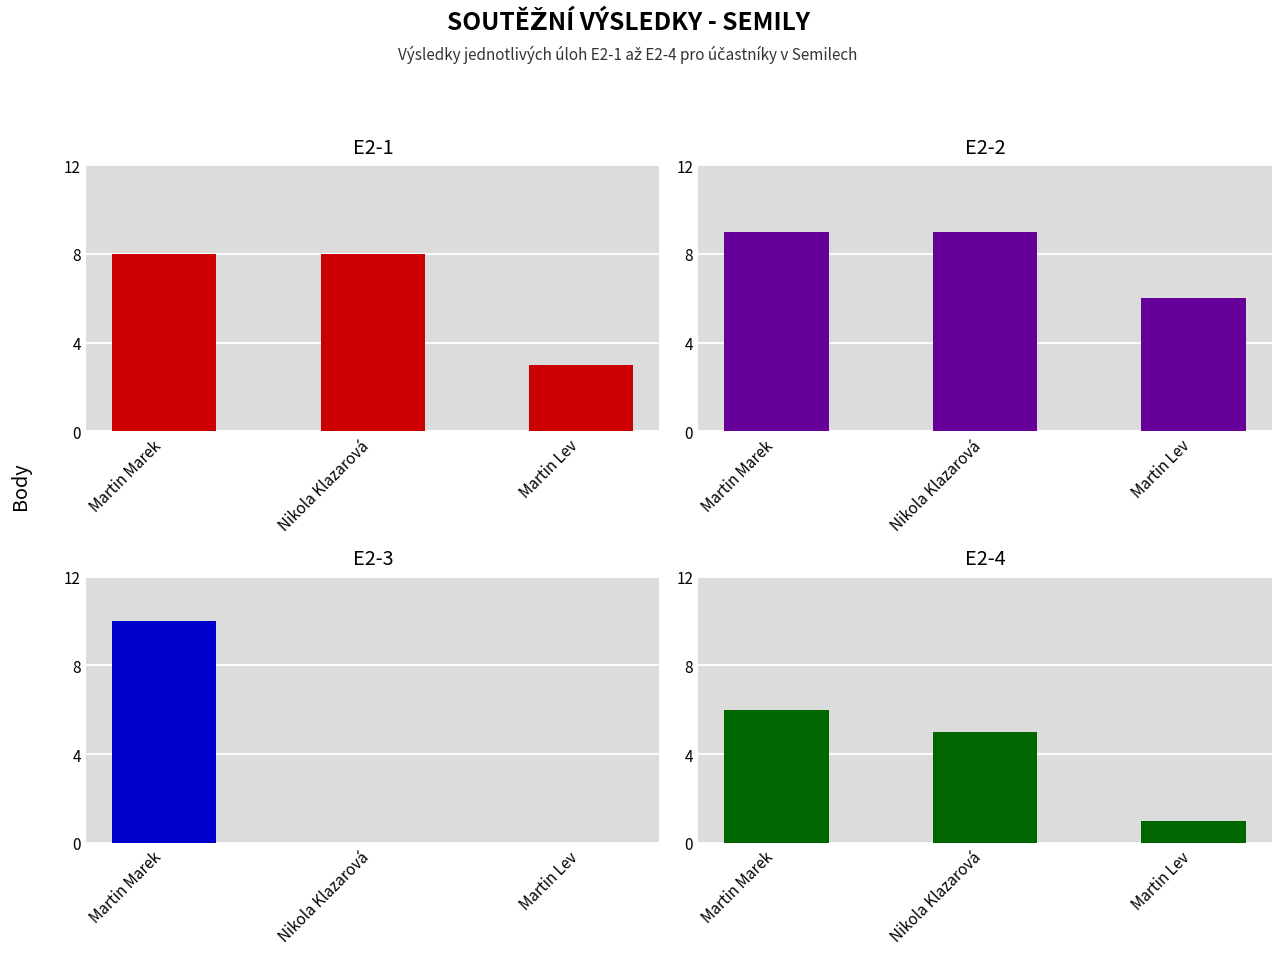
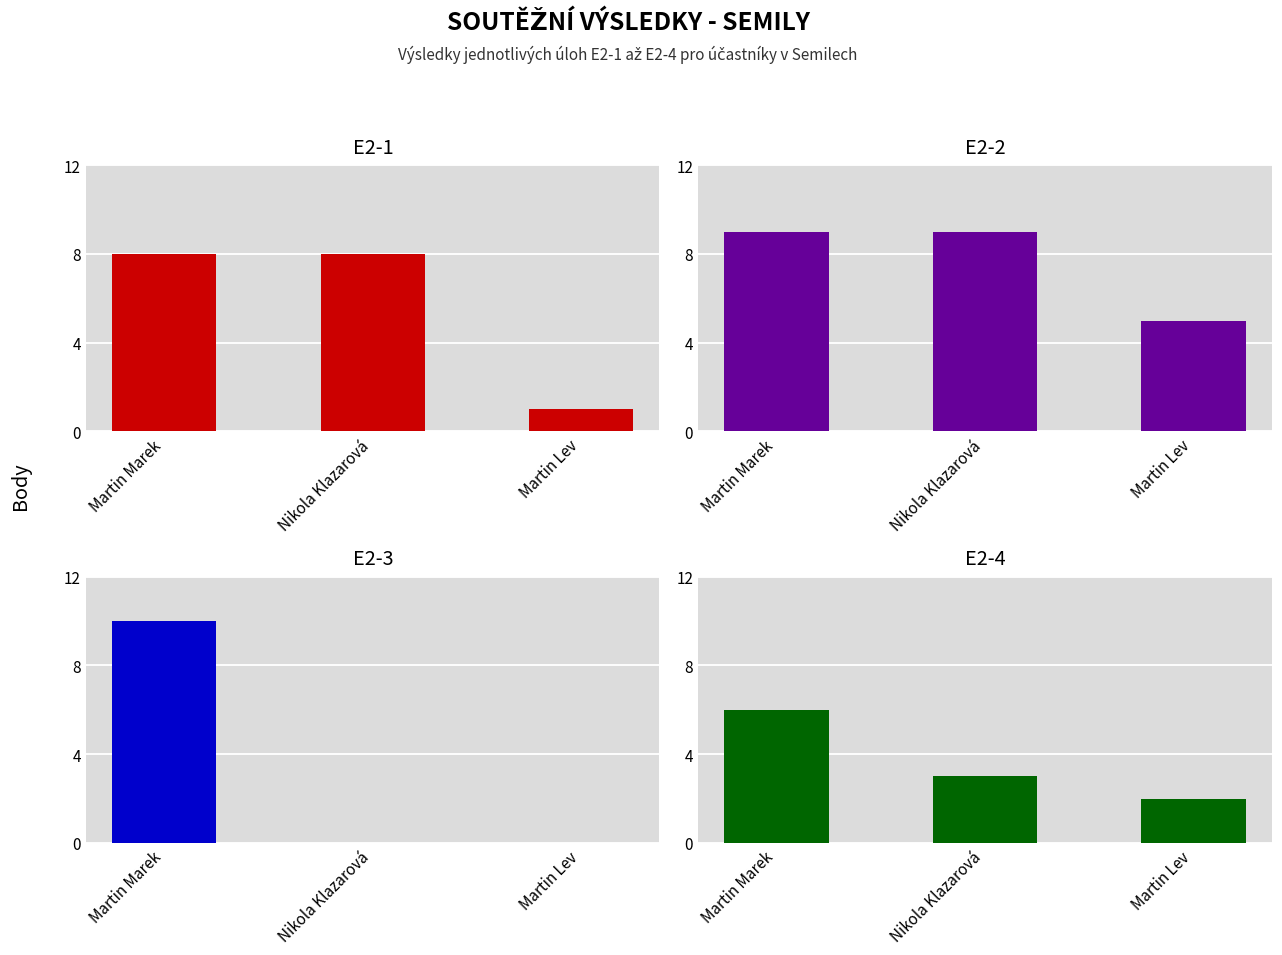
  {
    "E2-1": {
      "Martin Marek": 8,
      "Nikola Klazarová": 8,
-     "Martin Lev": 3
+     "Martin Lev": 1
    },
    "E2-2": {
      "Martin Marek": 9,
      "Nikola Klazarová": 9,
-     "Martin Lev": 6
+     "Martin Lev": 5
    },
    "E2-3": {
      "Martin Marek": 10.0,
      "Nikola Klazarová": 0.0,
      "Martin Lev": 0.0
    },
    "E2-4": {
      "Martin Marek": 6,
-     "Nikola Klazarová": 5,
-     "Martin Lev": 1
+     "Nikola Klazarová": 3,
+     "Martin Lev": 2
    }
  }
